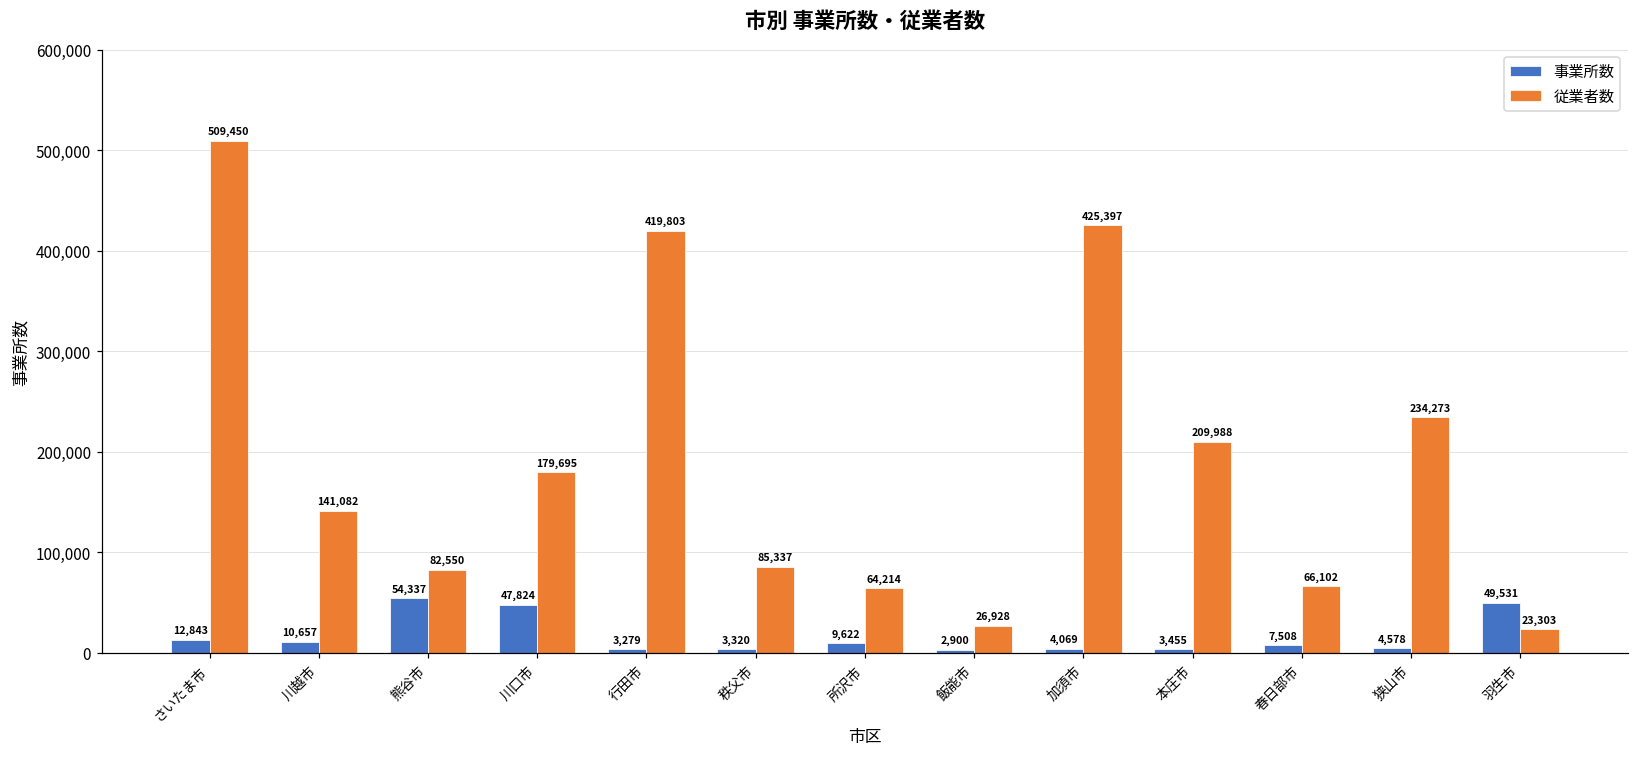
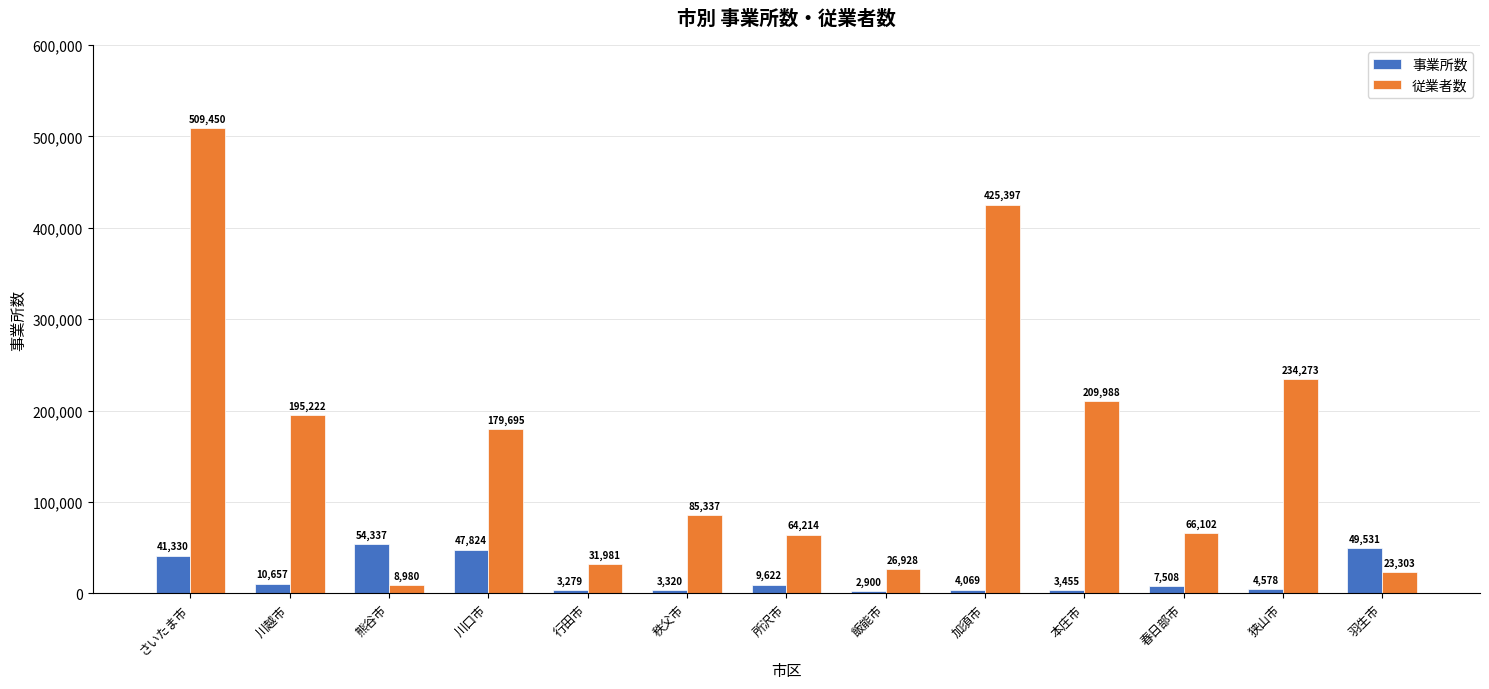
  {
    "事業所数": {
-     "さいたま市": "12,843",
+     "さいたま市": "41,330",
      "川越市": "10,657",
      "熊谷市": "54,337",
      "川口市": "47,824",
      "行田市": "3,279",
      "秩父市": "3,320",
      "所沢市": "9,622",
      "飯能市": "2,900",
      "加須市": "4,069",
      "本庄市": "3,455",
      "春日部市": "7,508",
      "狭山市": "4,578",
      "羽生市": "49,531"
    },
    "従業者数": {
      "さいたま市": "509,450",
-     "川越市": "141,082",
-     "熊谷市": "82,550",
+     "川越市": "195,222",
+     "熊谷市": "8,980",
      "川口市": "179,695",
-     "行田市": "419,803",
+     "行田市": "31,981",
      "秩父市": "85,337",
      "所沢市": "64,214",
      "飯能市": "26,928",
      "加須市": "425,397",
      "本庄市": "209,988",
      "春日部市": "66,102",
      "狭山市": "234,273",
      "羽生市": "23,303"
    }
  }
